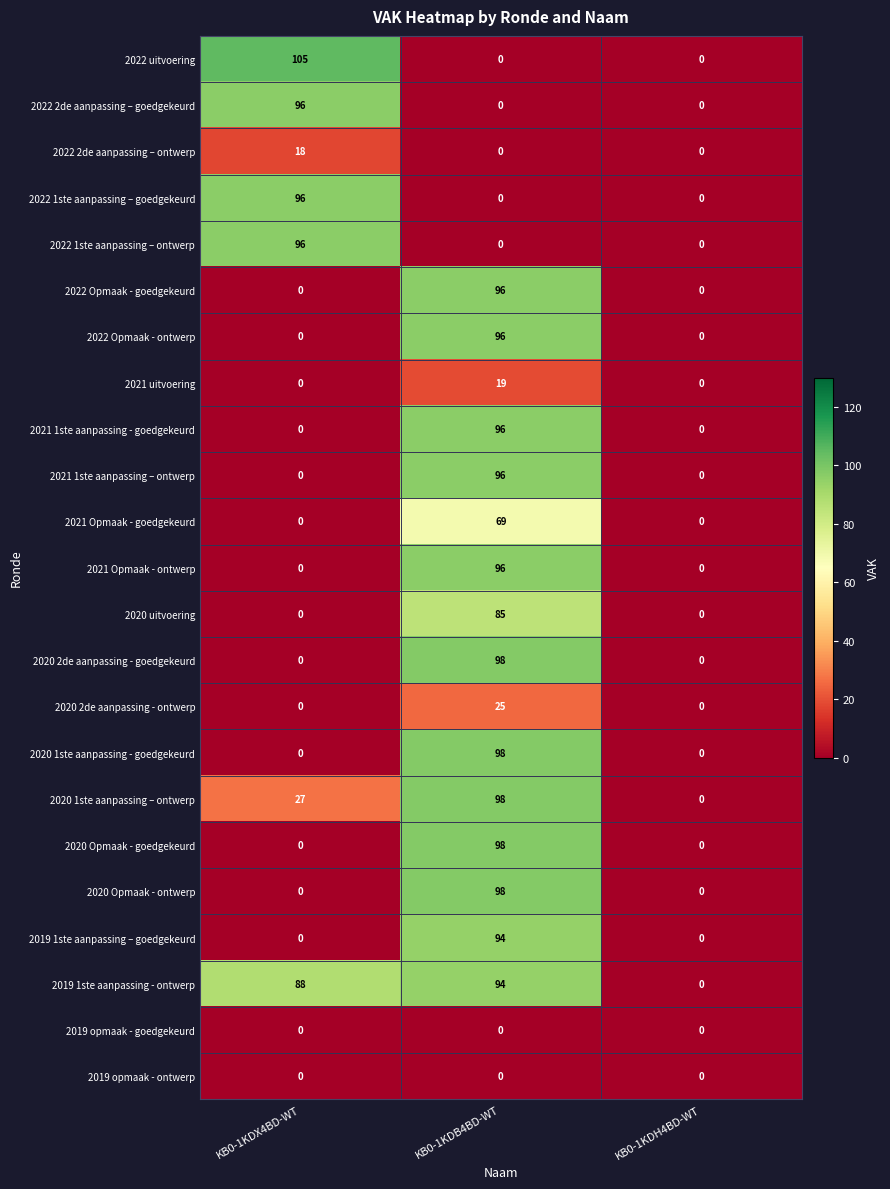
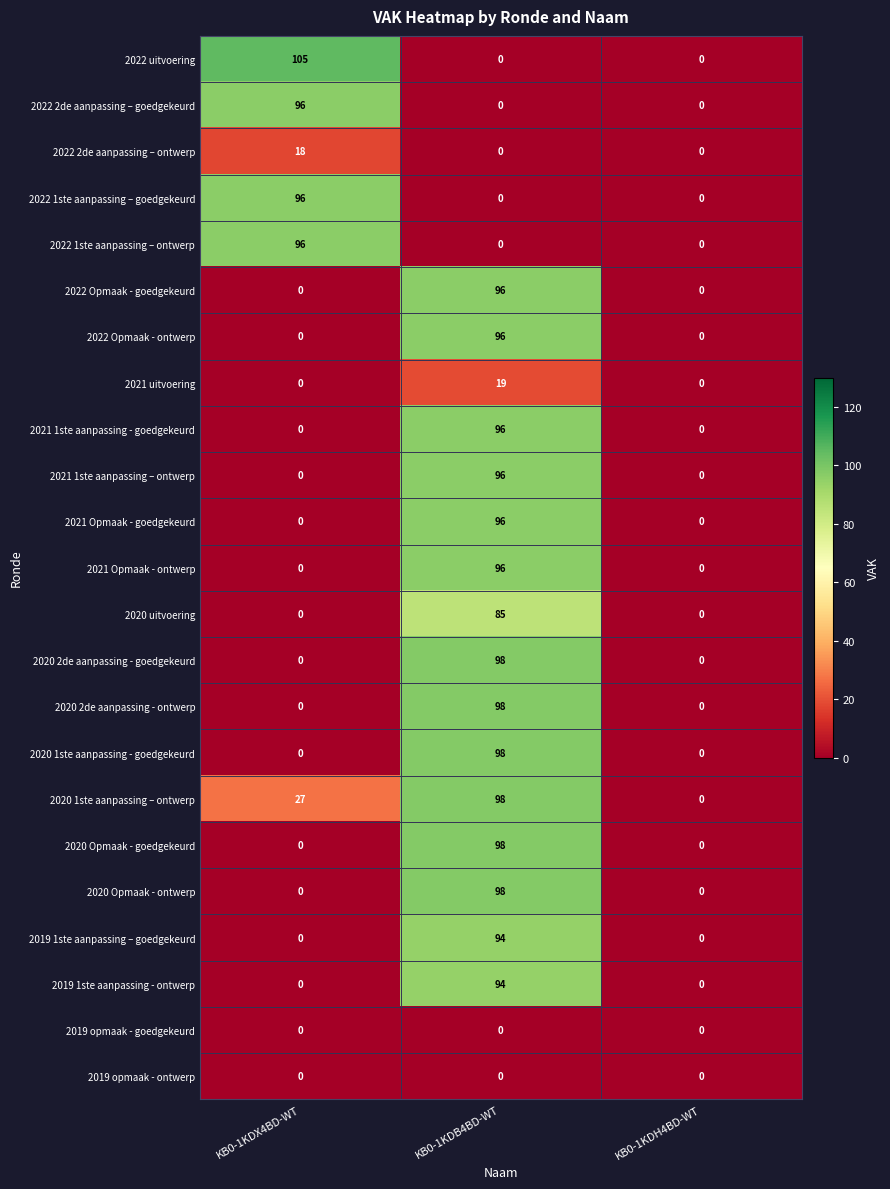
  {
    "2022 uitvoering": {
      "KB0-1KDX4BD-WT": 105,
      "KB0-1KDB4BD-WT": 0,
      "KB0-1KDH4BD-WT": 0
    },
    "2022 2de aanpassing – goedgekeurd": {
      "KB0-1KDX4BD-WT": 96,
      "KB0-1KDB4BD-WT": 0,
      "KB0-1KDH4BD-WT": 0
    },
    "2022 2de aanpassing – ontwerp": {
      "KB0-1KDX4BD-WT": 18,
      "KB0-1KDB4BD-WT": 0,
      "KB0-1KDH4BD-WT": 0
    },
    "2022 1ste aanpassing – goedgekeurd": {
      "KB0-1KDX4BD-WT": 96,
      "KB0-1KDB4BD-WT": 0,
      "KB0-1KDH4BD-WT": 0
    },
    "2022 1ste aanpassing – ontwerp": {
      "KB0-1KDX4BD-WT": 96,
      "KB0-1KDB4BD-WT": 0,
      "KB0-1KDH4BD-WT": 0
    },
    "2022 Opmaak - goedgekeurd": {
      "KB0-1KDX4BD-WT": 0,
      "KB0-1KDB4BD-WT": 96,
      "KB0-1KDH4BD-WT": 0
    },
    "2022 Opmaak - ontwerp": {
      "KB0-1KDX4BD-WT": 0,
      "KB0-1KDB4BD-WT": 96,
      "KB0-1KDH4BD-WT": 0
    },
    "2021 uitvoering": {
      "KB0-1KDX4BD-WT": 0,
      "KB0-1KDB4BD-WT": 19,
      "KB0-1KDH4BD-WT": 0
    },
    "2021 1ste aanpassing - goedgekeurd": {
      "KB0-1KDX4BD-WT": 0,
      "KB0-1KDB4BD-WT": 96,
      "KB0-1KDH4BD-WT": 0
    },
    "2021 1ste aanpassing – ontwerp": {
      "KB0-1KDX4BD-WT": 0,
      "KB0-1KDB4BD-WT": 96,
      "KB0-1KDH4BD-WT": 0
    },
    "2021 Opmaak - goedgekeurd": {
      "KB0-1KDX4BD-WT": 0,
-     "KB0-1KDB4BD-WT": 69,
+     "KB0-1KDB4BD-WT": 96,
      "KB0-1KDH4BD-WT": 0
    },
    "2021 Opmaak - ontwerp": {
      "KB0-1KDX4BD-WT": 0,
      "KB0-1KDB4BD-WT": 96,
      "KB0-1KDH4BD-WT": 0
    },
    "2020 uitvoering": {
      "KB0-1KDX4BD-WT": 0,
      "KB0-1KDB4BD-WT": 85,
      "KB0-1KDH4BD-WT": 0
    },
    "2020 2de aanpassing - goedgekeurd": {
      "KB0-1KDX4BD-WT": 0,
      "KB0-1KDB4BD-WT": 98,
      "KB0-1KDH4BD-WT": 0
    },
    "2020 2de aanpassing - ontwerp": {
      "KB0-1KDX4BD-WT": 0,
-     "KB0-1KDB4BD-WT": 25,
+     "KB0-1KDB4BD-WT": 98,
      "KB0-1KDH4BD-WT": 0
    },
    "2020 1ste aanpassing - goedgekeurd": {
      "KB0-1KDX4BD-WT": 0,
      "KB0-1KDB4BD-WT": 98,
      "KB0-1KDH4BD-WT": 0
    },
    "2020 1ste aanpassing – ontwerp": {
      "KB0-1KDX4BD-WT": 27,
      "KB0-1KDB4BD-WT": 98,
      "KB0-1KDH4BD-WT": 0
    },
    "2020 Opmaak - goedgekeurd": {
      "KB0-1KDX4BD-WT": 0,
      "KB0-1KDB4BD-WT": 98,
      "KB0-1KDH4BD-WT": 0
    },
    "2020 Opmaak - ontwerp": {
      "KB0-1KDX4BD-WT": 0,
      "KB0-1KDB4BD-WT": 98,
      "KB0-1KDH4BD-WT": 0
    },
    "2019 1ste aanpassing – goedgekeurd": {
      "KB0-1KDX4BD-WT": 0,
      "KB0-1KDB4BD-WT": 94,
      "KB0-1KDH4BD-WT": 0
    },
    "2019 1ste aanpassing - ontwerp": {
-     "KB0-1KDX4BD-WT": 88,
+     "KB0-1KDX4BD-WT": 0,
      "KB0-1KDB4BD-WT": 94,
      "KB0-1KDH4BD-WT": 0
    },
    "2019 opmaak - goedgekeurd": {
      "KB0-1KDX4BD-WT": 0,
      "KB0-1KDB4BD-WT": 0,
      "KB0-1KDH4BD-WT": 0
    },
    "2019 opmaak - ontwerp": {
      "KB0-1KDX4BD-WT": 0,
      "KB0-1KDB4BD-WT": 0,
      "KB0-1KDH4BD-WT": 0
    }
  }
